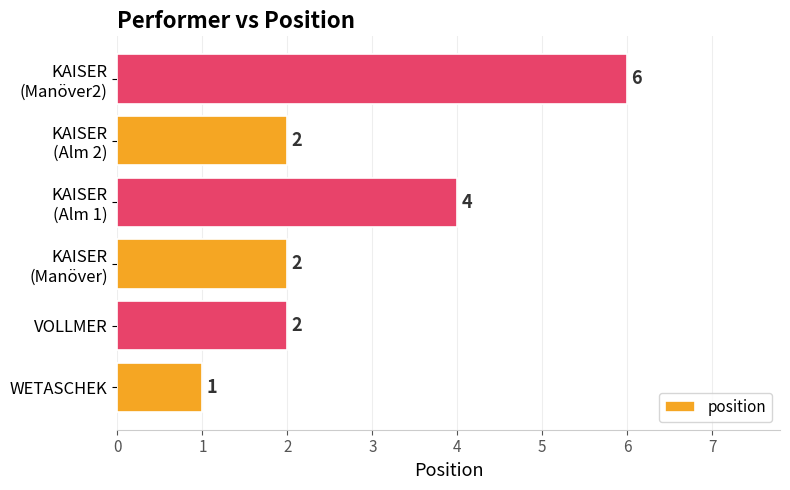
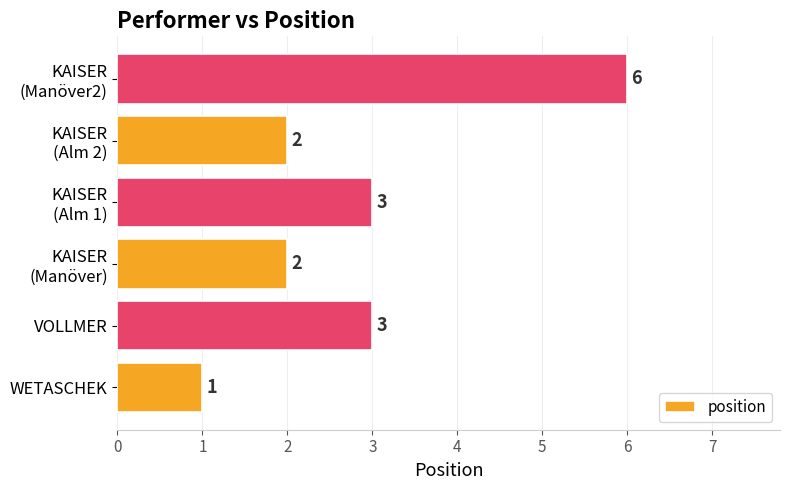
  {
    "KAISER (Manöver2)": 6,
    "KAISER (Alm 2)": 2,
-   "KAISER (Alm 1)": 4,
+   "KAISER (Alm 1)": 3,
    "KAISER (Manöver)": 2,
-   "VOLLMER": 2,
+   "VOLLMER": 3,
    "WETASCHEK": 1
  }
